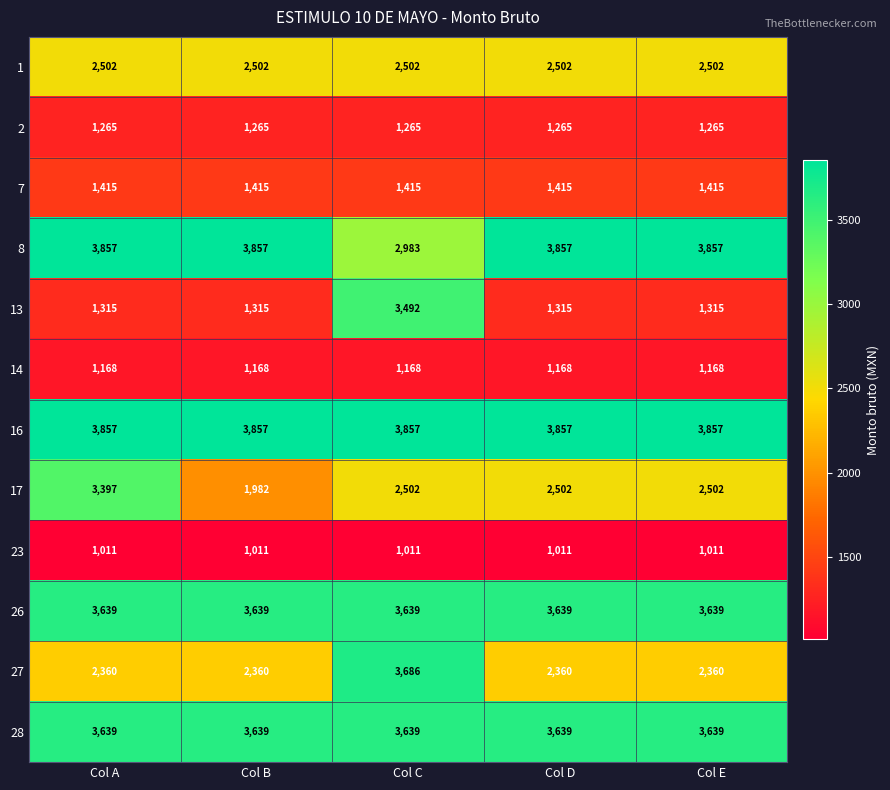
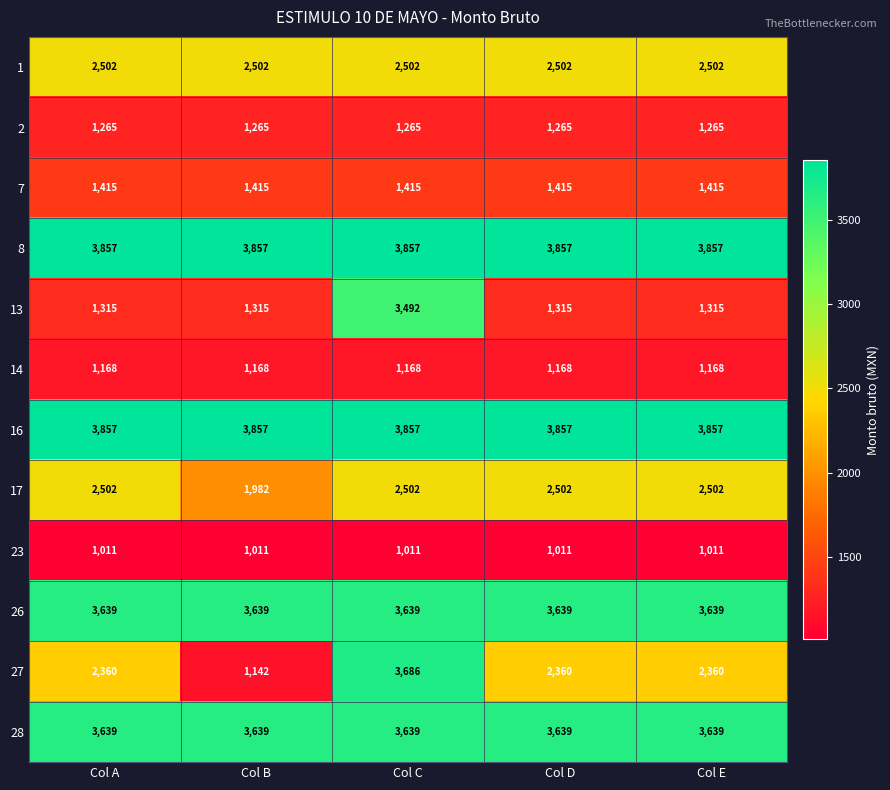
  {
    "1": {
      "Col A": "2,502",
      "Col B": "2,502",
      "Col C": "2,502",
      "Col D": "2,502",
      "Col E": "2,502"
    },
    "2": {
      "Col A": "1,265",
      "Col B": "1,265",
      "Col C": "1,265",
      "Col D": "1,265",
      "Col E": "1,265"
    },
    "7": {
      "Col A": "1,415",
      "Col B": "1,415",
      "Col C": "1,415",
      "Col D": "1,415",
      "Col E": "1,415"
    },
    "8": {
      "Col A": "3,857",
      "Col B": "3,857",
-     "Col C": "2,983",
+     "Col C": "3,857",
      "Col D": "3,857",
      "Col E": "3,857"
    },
    "13": {
      "Col A": "1,315",
      "Col B": "1,315",
      "Col C": "3,492",
      "Col D": "1,315",
      "Col E": "1,315"
    },
    "14": {
      "Col A": "1,168",
      "Col B": "1,168",
      "Col C": "1,168",
      "Col D": "1,168",
      "Col E": "1,168"
    },
    "16": {
      "Col A": "3,857",
      "Col B": "3,857",
      "Col C": "3,857",
      "Col D": "3,857",
      "Col E": "3,857"
    },
    "17": {
-     "Col A": "3,397",
+     "Col A": "2,502",
      "Col B": "1,982",
      "Col C": "2,502",
      "Col D": "2,502",
      "Col E": "2,502"
    },
    "23": {
      "Col A": "1,011",
      "Col B": "1,011",
      "Col C": "1,011",
      "Col D": "1,011",
      "Col E": "1,011"
    },
    "26": {
      "Col A": "3,639",
      "Col B": "3,639",
      "Col C": "3,639",
      "Col D": "3,639",
      "Col E": "3,639"
    },
    "27": {
      "Col A": "2,360",
-     "Col B": "2,360",
+     "Col B": "1,142",
      "Col C": "3,686",
      "Col D": "2,360",
      "Col E": "2,360"
    },
    "28": {
      "Col A": "3,639",
      "Col B": "3,639",
      "Col C": "3,639",
      "Col D": "3,639",
      "Col E": "3,639"
    }
  }
